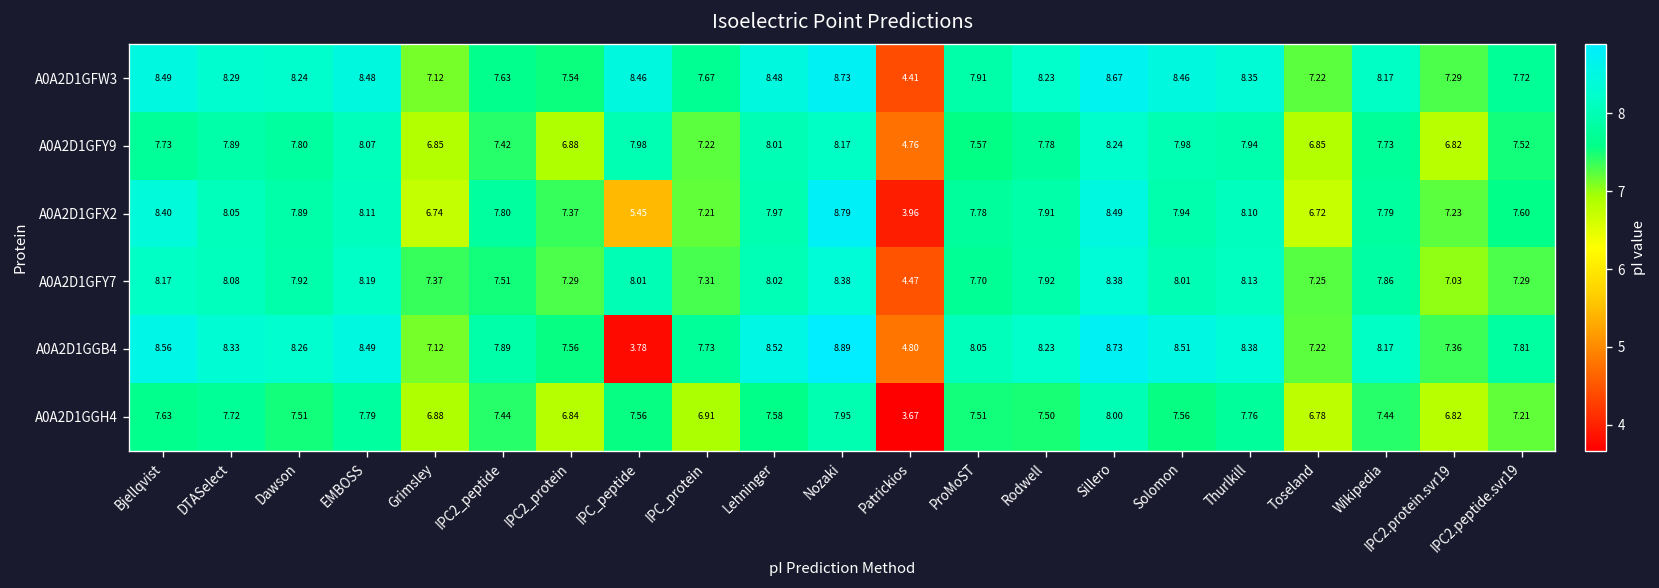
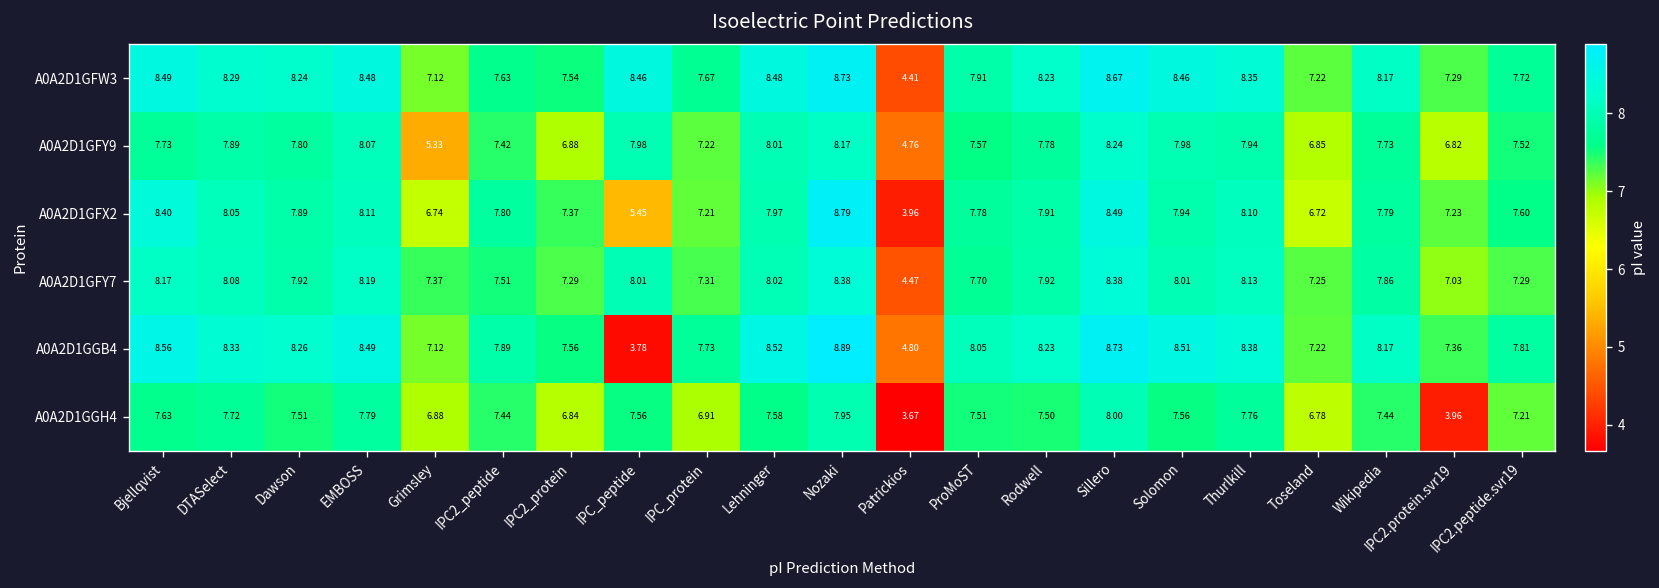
  {
    "A0A2D1GFW3": {
      "Bjellqvist": 8.49,
      "DTASelect": 8.29,
      "Dawson": 8.24,
      "EMBOSS": 8.48,
      "Grimsley": 7.12,
      "IPC2_peptide": 7.63,
      "IPC2_protein": 7.54,
      "IPC_peptide": 8.46,
      "IPC_protein": 7.67,
      "Lehninger": 8.48,
      "Nozaki": 8.73,
      "Patrickios": 4.41,
      "ProMoST": 7.91,
      "Rodwell": 8.23,
      "Sillero": 8.67,
      "Solomon": 8.46,
      "Thurlkill": 8.35,
      "Toseland": 7.22,
      "Wikipedia": 8.17,
      "IPC2.protein.svr19": 7.29,
      "IPC2.peptide.svr19": 7.72
    },
    "A0A2D1GFY9": {
      "Bjellqvist": 7.73,
      "DTASelect": 7.89,
      "Dawson": 7.80,
      "EMBOSS": 8.07,
-     "Grimsley": 6.85,
+     "Grimsley": 5.33,
      "IPC2_peptide": 7.42,
      "IPC2_protein": 6.88,
      "IPC_peptide": 7.98,
      "IPC_protein": 7.22,
      "Lehninger": 8.01,
      "Nozaki": 8.17,
      "Patrickios": 4.76,
      "ProMoST": 7.57,
      "Rodwell": 7.78,
      "Sillero": 8.24,
      "Solomon": 7.98,
      "Thurlkill": 7.94,
      "Toseland": 6.85,
      "Wikipedia": 7.73,
      "IPC2.protein.svr19": 6.82,
      "IPC2.peptide.svr19": 7.52
    },
    "A0A2D1GFX2": {
      "Bjellqvist": 8.40,
      "DTASelect": 8.05,
      "Dawson": 7.89,
      "EMBOSS": 8.11,
      "Grimsley": 6.74,
      "IPC2_peptide": 7.80,
      "IPC2_protein": 7.37,
      "IPC_peptide": 5.45,
      "IPC_protein": 7.21,
      "Lehninger": 7.97,
      "Nozaki": 8.79,
      "Patrickios": 3.96,
      "ProMoST": 7.78,
      "Rodwell": 7.91,
      "Sillero": 8.49,
      "Solomon": 7.94,
      "Thurlkill": 8.10,
      "Toseland": 6.72,
      "Wikipedia": 7.79,
      "IPC2.protein.svr19": 7.23,
      "IPC2.peptide.svr19": 7.60
    },
    "A0A2D1GFY7": {
      "Bjellqvist": 8.17,
      "DTASelect": 8.08,
      "Dawson": 7.92,
      "EMBOSS": 8.19,
      "Grimsley": 7.37,
      "IPC2_peptide": 7.51,
      "IPC2_protein": 7.29,
      "IPC_peptide": 8.01,
      "IPC_protein": 7.31,
      "Lehninger": 8.02,
      "Nozaki": 8.38,
      "Patrickios": 4.47,
      "ProMoST": 7.70,
      "Rodwell": 7.92,
      "Sillero": 8.38,
      "Solomon": 8.01,
      "Thurlkill": 8.13,
      "Toseland": 7.25,
      "Wikipedia": 7.86,
      "IPC2.protein.svr19": 7.03,
      "IPC2.peptide.svr19": 7.29
    },
    "A0A2D1GGB4": {
      "Bjellqvist": 8.56,
      "DTASelect": 8.33,
      "Dawson": 8.26,
      "EMBOSS": 8.49,
      "Grimsley": 7.12,
      "IPC2_peptide": 7.89,
      "IPC2_protein": 7.56,
      "IPC_peptide": 3.78,
      "IPC_protein": 7.73,
      "Lehninger": 8.52,
      "Nozaki": 8.89,
      "Patrickios": 4.80,
      "ProMoST": 8.05,
      "Rodwell": 8.23,
      "Sillero": 8.73,
      "Solomon": 8.51,
      "Thurlkill": 8.38,
      "Toseland": 7.22,
      "Wikipedia": 8.17,
      "IPC2.protein.svr19": 7.36,
      "IPC2.peptide.svr19": 7.81
    },
    "A0A2D1GGH4": {
      "Bjellqvist": 7.63,
      "DTASelect": 7.72,
      "Dawson": 7.51,
      "EMBOSS": 7.79,
      "Grimsley": 6.88,
      "IPC2_peptide": 7.44,
      "IPC2_protein": 6.84,
      "IPC_peptide": 7.56,
      "IPC_protein": 6.91,
      "Lehninger": 7.58,
      "Nozaki": 7.95,
      "Patrickios": 3.67,
      "ProMoST": 7.51,
      "Rodwell": 7.50,
      "Sillero": 8.00,
      "Solomon": 7.56,
      "Thurlkill": 7.76,
      "Toseland": 6.78,
      "Wikipedia": 7.44,
-     "IPC2.protein.svr19": 6.82,
+     "IPC2.protein.svr19": 3.96,
      "IPC2.peptide.svr19": 7.21
    }
  }
